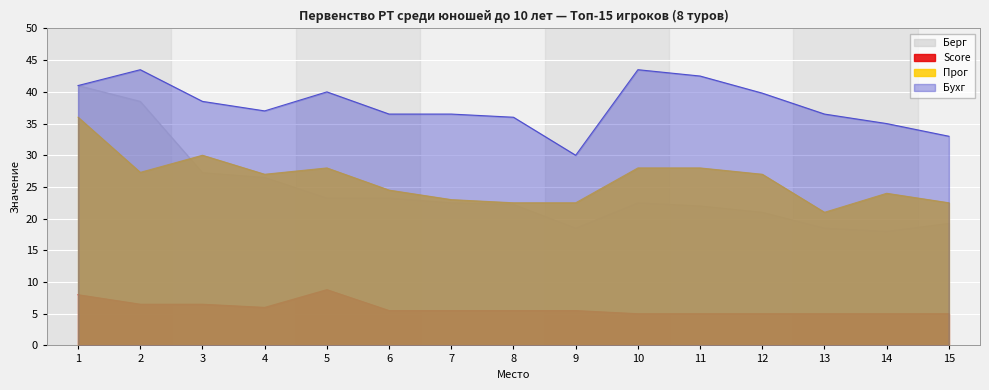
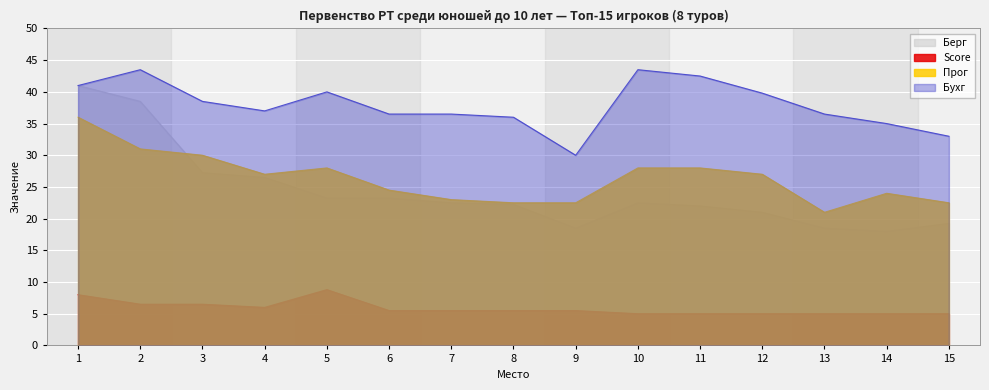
  {
    "Берг": {
      "2": 39,
      "3": 27,
      "4": 27,
      "5": 23,
      "6": 23,
      "7": 23,
      "9": 19,
      "10": 23,
      "11": 22,
      "12": 21,
      "13": 19,
      "14": 18,
      "15": 19
    },
    "Score": {
      "1": 8,
      "2": 7,
      "3": 7,
      "4": 6,
      "5": 9,
      "6": 6,
      "7": 6,
      "8": 6,
      "9": 6,
      "10": 5,
      "11": 5,
      "12": 5,
      "13": 5,
      "14": 5,
      "15": 5
    },
    "Прог": {
      "1": 36,
-     "2": 27,
+     "2": 31,
      "3": 30,
      "4": 27,
      "5": 28,
      "6": 25,
      "7": 23,
      "9": 23,
      "10": 28,
      "11": 28,
      "12": 27,
      "13": 21,
      "14": 24,
      "15": 23
    },
    "Бухг": {
      "2": 44,
      "3": 39,
      "4": 37,
      "5": 40,
      "6": 37,
      "7": 37,
      "8": 36,
      "9": 30,
      "10": 44,
      "11": 43,
      "12": 40,
      "13": 37,
      "14": 35,
      "15": 33
    }
  }
